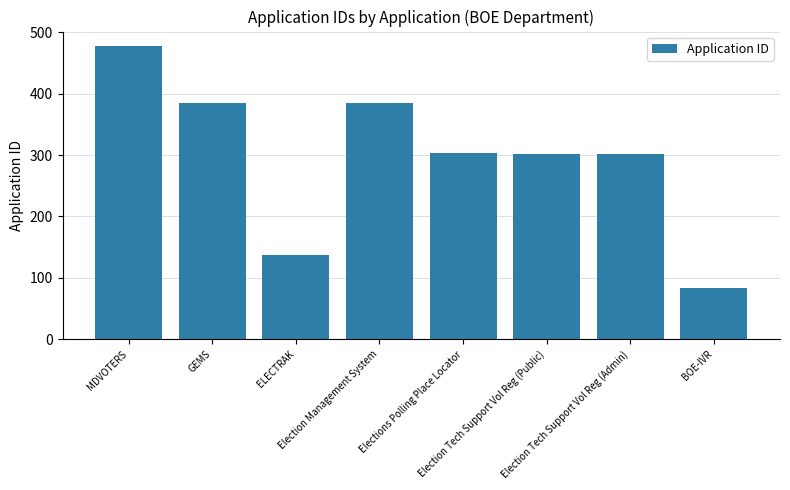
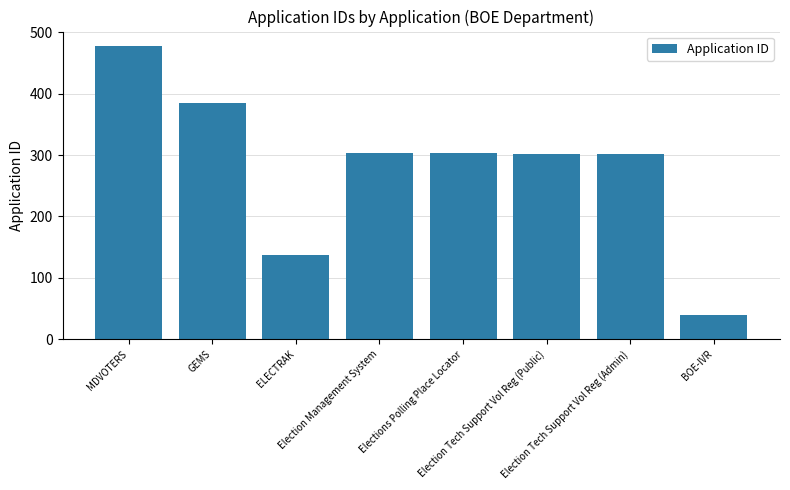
  {
    "MDVOTERS": 480,
    "GEMS": 380,
    "ELECTRAK": 140,
-   "Election Management System": 380,
+   "Election Management System": 300,
    "Elections Polling Place Locator": 300,
    "Election Tech Support Vol Reg (Public)": 300,
    "Election Tech Support Vol Reg (Admin)": 300,
-   "BOE-IVR": 80
+   "BOE-IVR": 40
  }
